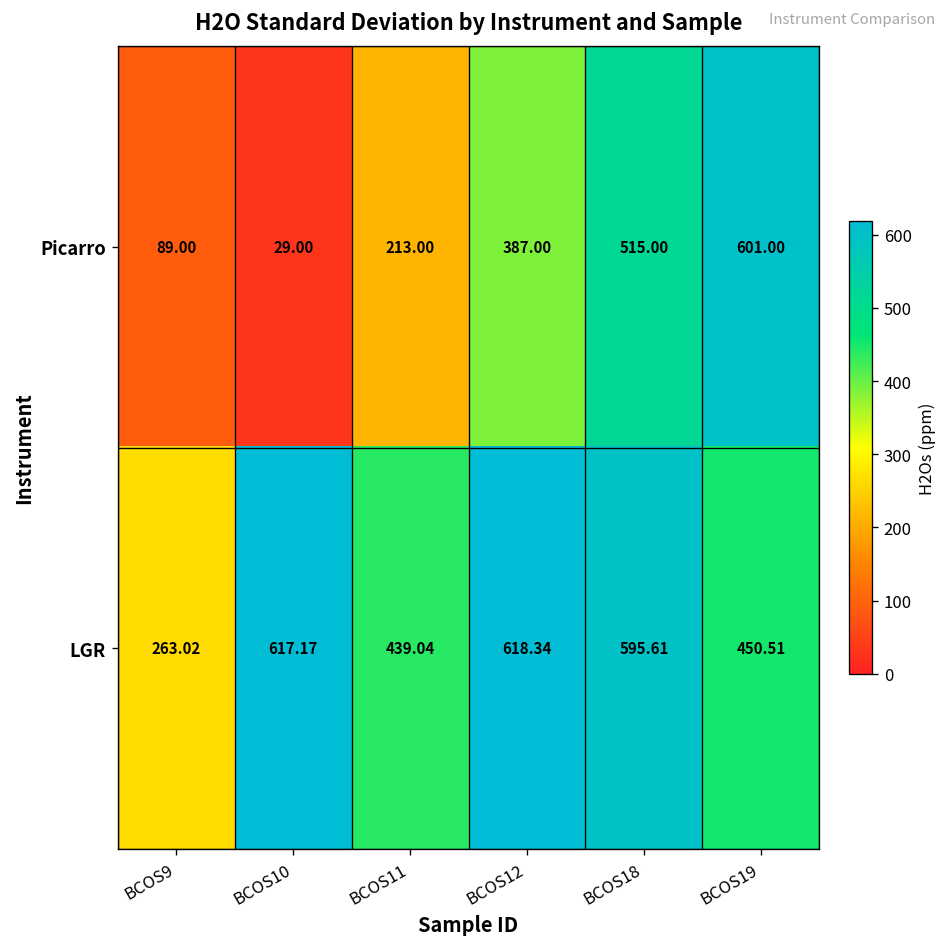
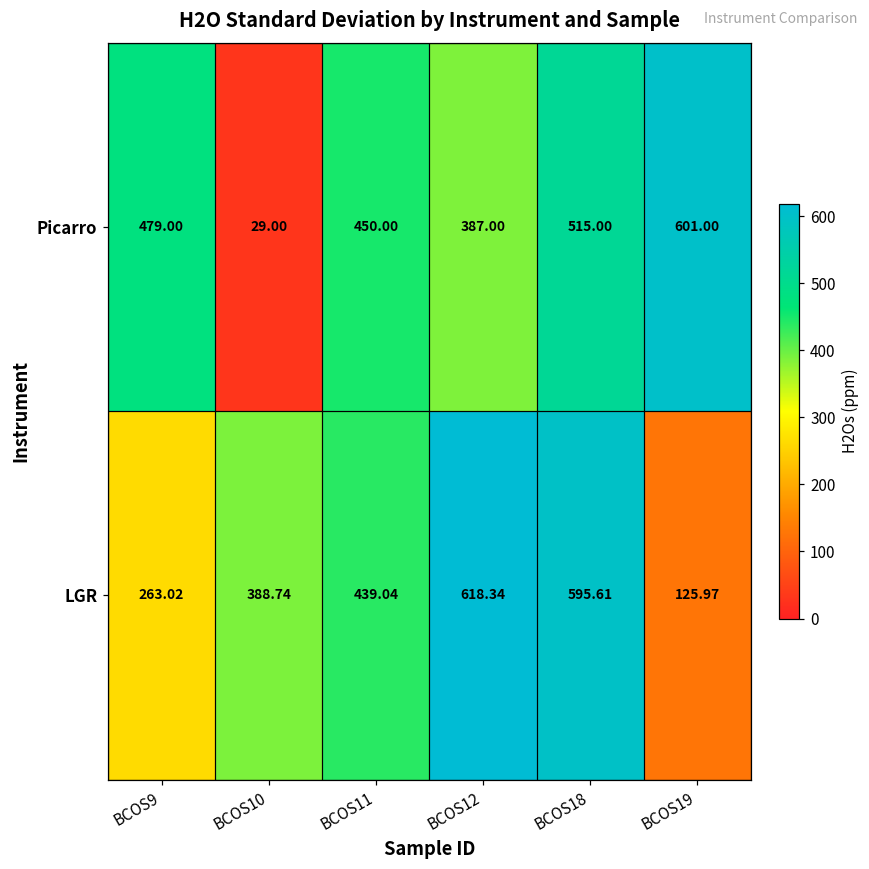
  {
    "Picarro": {
-     "BCOS9": 89.00,
+     "BCOS9": 479.00,
      "BCOS10": 29.00,
-     "BCOS11": 213.00,
+     "BCOS11": 450.00,
      "BCOS12": 387.00,
      "BCOS18": 515.00,
      "BCOS19": 601.00
    },
    "LGR": {
      "BCOS9": 263.02,
-     "BCOS10": 617.17,
+     "BCOS10": 388.74,
      "BCOS11": 439.04,
      "BCOS12": 618.34,
      "BCOS18": 595.61,
-     "BCOS19": 450.51
+     "BCOS19": 125.97
    }
  }
